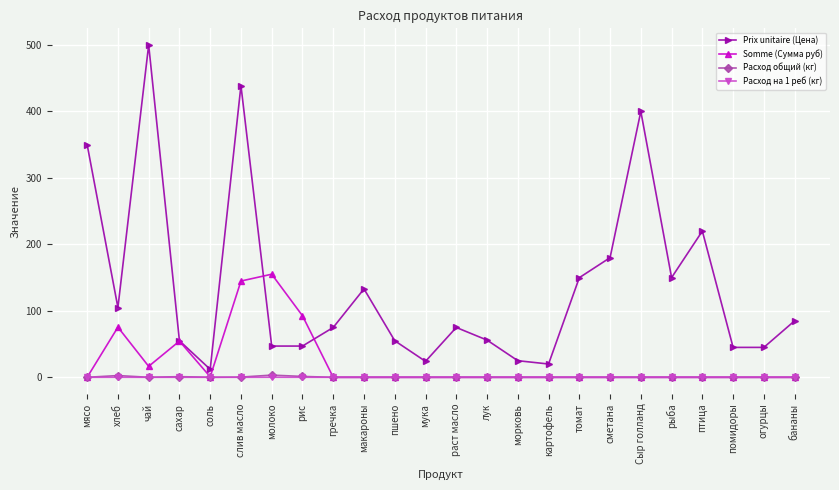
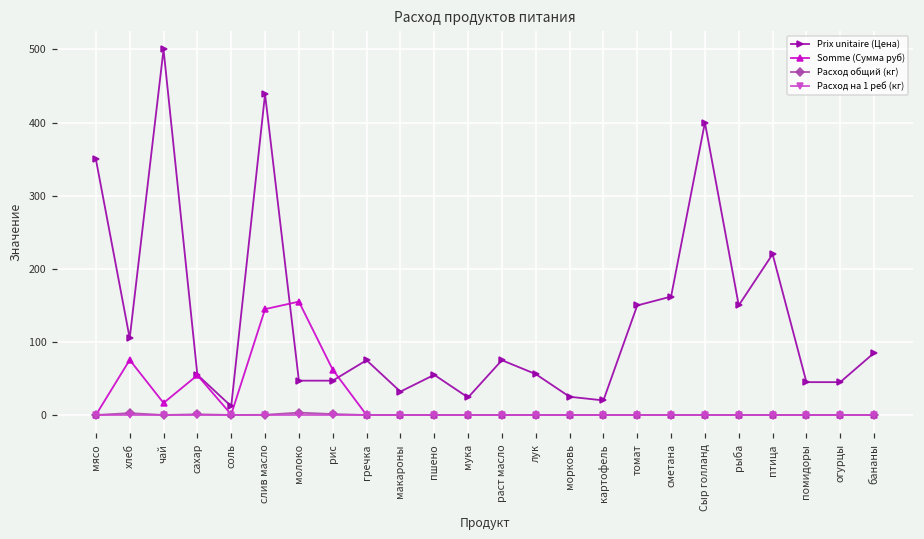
  {
    "Prix unitaire (Цена)": {
      "мясо": 350,
      "хлеб": 100,
      "чай": 500,
      "соль": 10,
      "слив масло": 440,
      "молоко": 50,
      "рис": 50,
      "гречка": 80,
-     "макароны": 130,
+     "макароны": 30,
      "пшено": 60,
      "мука": 20,
      "раст масло": 80,
      "лук": 60,
      "морковь": 30,
      "картофель": 20,
      "томат": 150,
-     "сметана": 180,
+     "сметана": 160,
      "Сыр голланд": 400,
      "рыба": 150,
      "птица": 220,
      "помидоры": 50,
      "огурцы": 50,
      "бананы": 90
    },
    "Somme (Сумма руб)": {
      "хлеб": 80,
      "чай": 20,
      "слив масло": 140,
      "молоко": 160,
-     "рис": 90
+     "рис": 60
    }
  }
